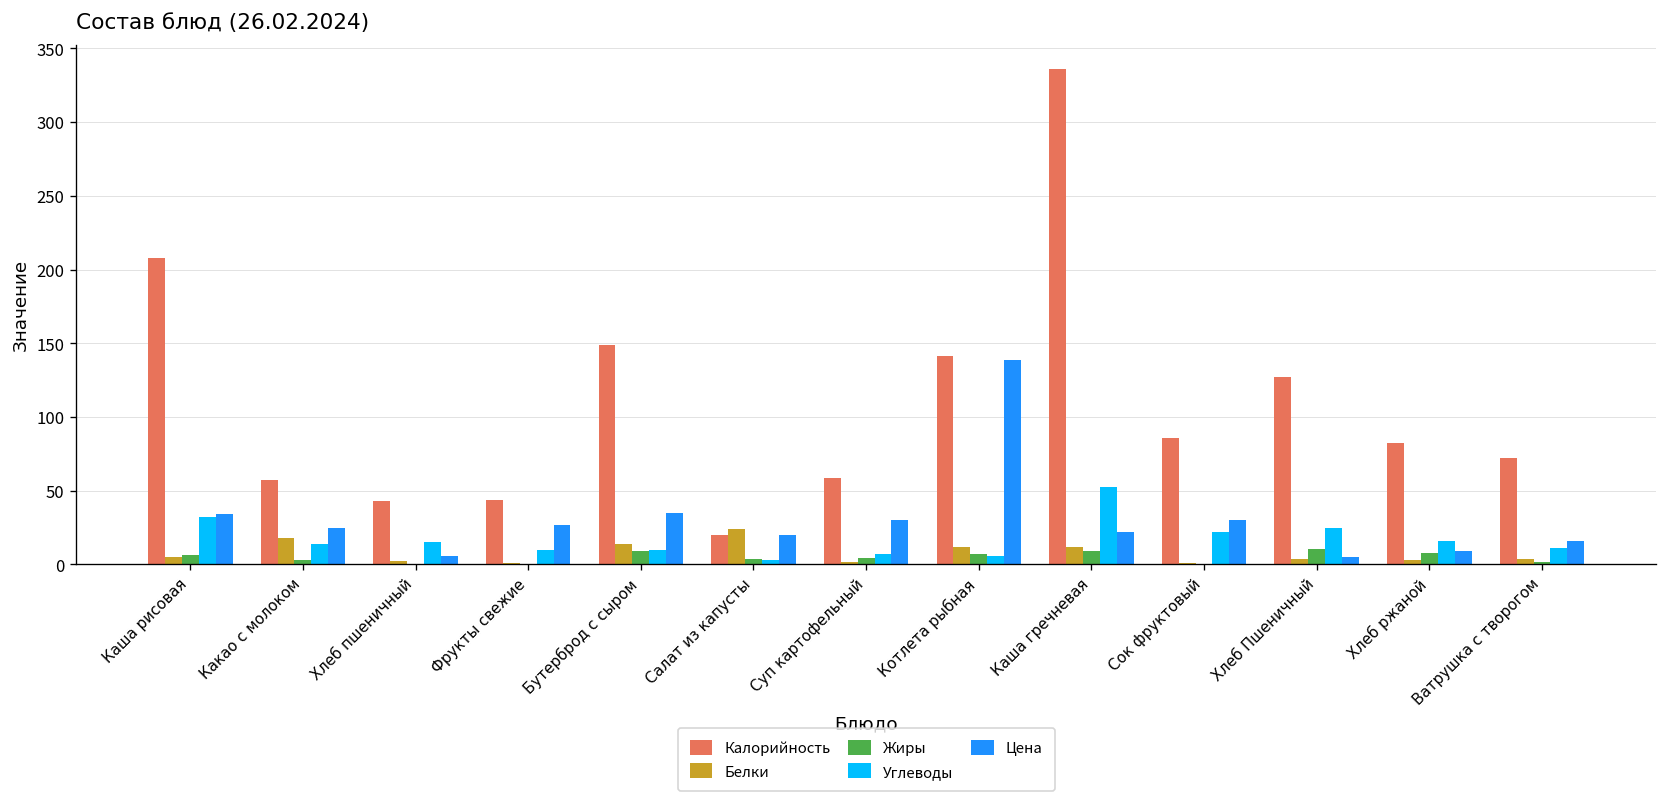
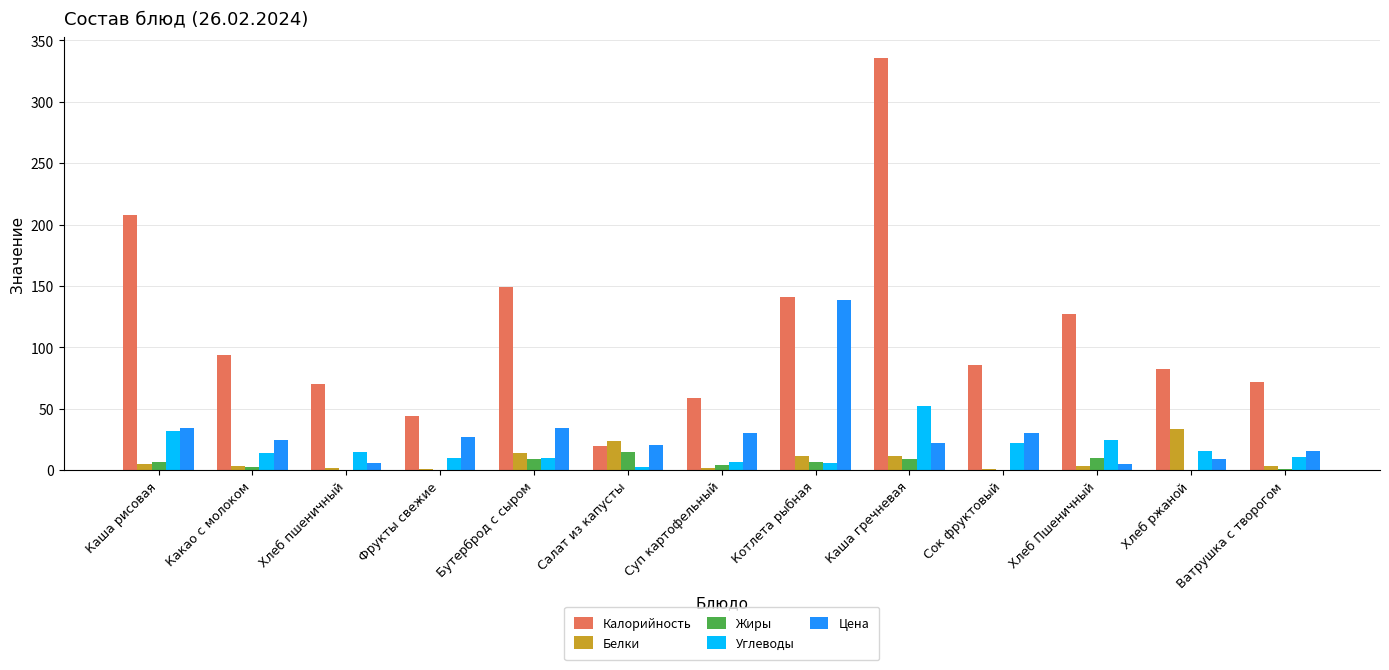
  {
    "Калорийность": {
      "Каша рисовая": 208,
-     "Какао с молоком": 57,
-     "Хлеб пшеничный": 43,
+     "Какао с молоком": 94,
+     "Хлеб пшеничный": 70,
      "Фрукты свежие": 44,
      "Бутерброд с сыром": 149,
      "Салат из капусты": 20,
      "Суп картофельный": 59,
      "Котлета рыбная": 141,
      "Каша гречневая": 336,
      "Сок фруктовый": 86,
      "Хлеб Пшеничный": 127,
      "Хлеб ржаной": 82,
      "Ватрушка с творогом": 72
    },
    "Белки": {
      "Каша рисовая": 5,
-     "Какао с молоком": 18,
+     "Какао с молоком": 3,
      "Хлеб пшеничный": 2,
      "Бутерброд с сыром": 14,
      "Салат из капусты": 24,
      "Котлета рыбная": 12,
      "Каша гречневая": 12,
      "Хлеб Пшеничный": 4,
-     "Хлеб ржаной": 3,
+     "Хлеб ржаной": 33,
      "Ватрушка с творогом": 4
    },
    "Жиры": {
      "Каша рисовая": 7,
      "Какао с молоком": 3,
      "Бутерброд с сыром": 9,
-     "Салат из капусты": 4,
+     "Салат из капусты": 15,
      "Суп картофельный": 4,
      "Котлета рыбная": 7,
      "Каша гречневая": 9,
      "Хлеб Пшеничный": 10,
-     "Хлеб ржаной": 8
+     "Хлеб ржаной": 1
    }
  }
